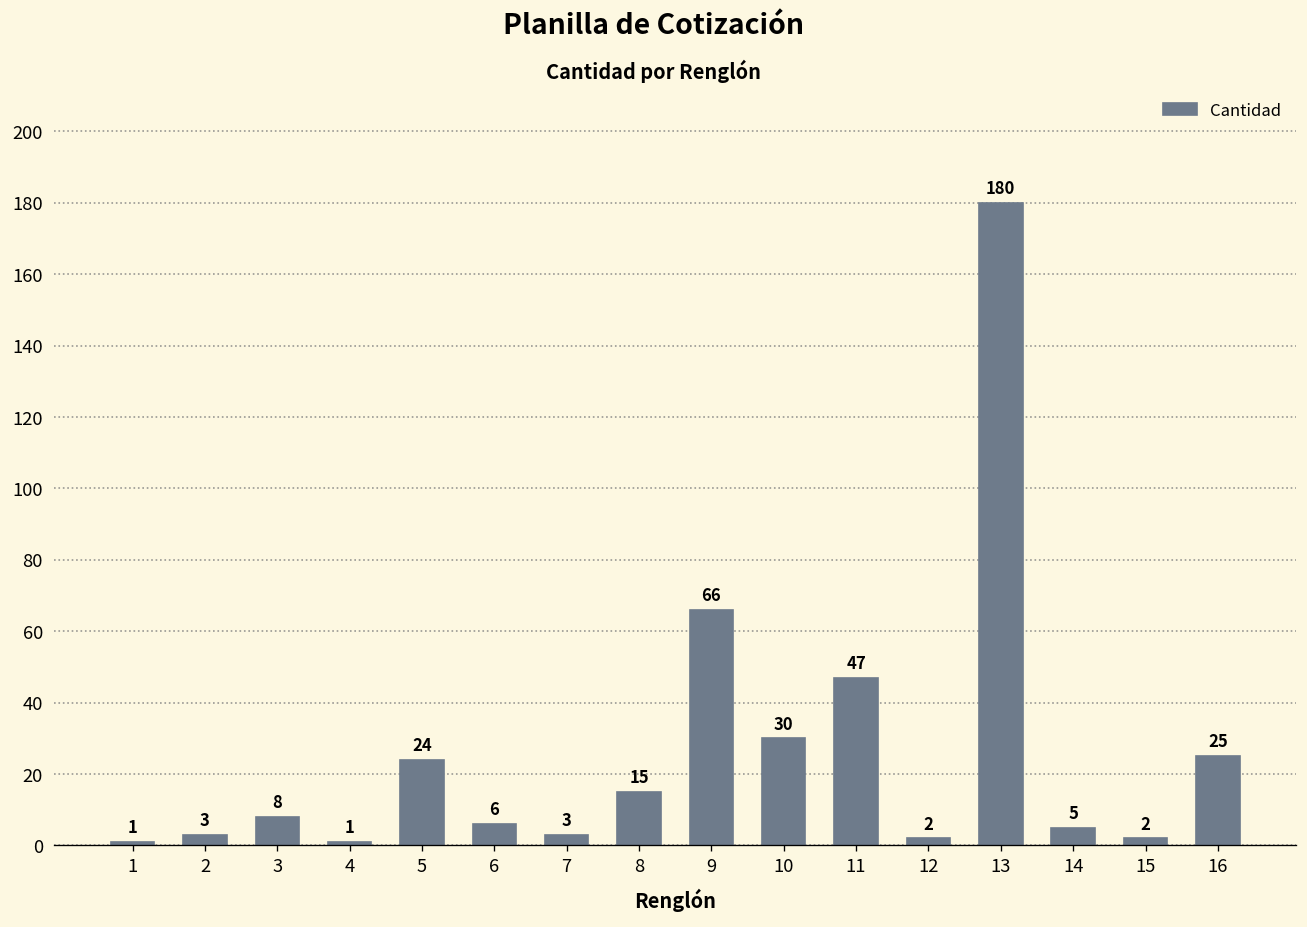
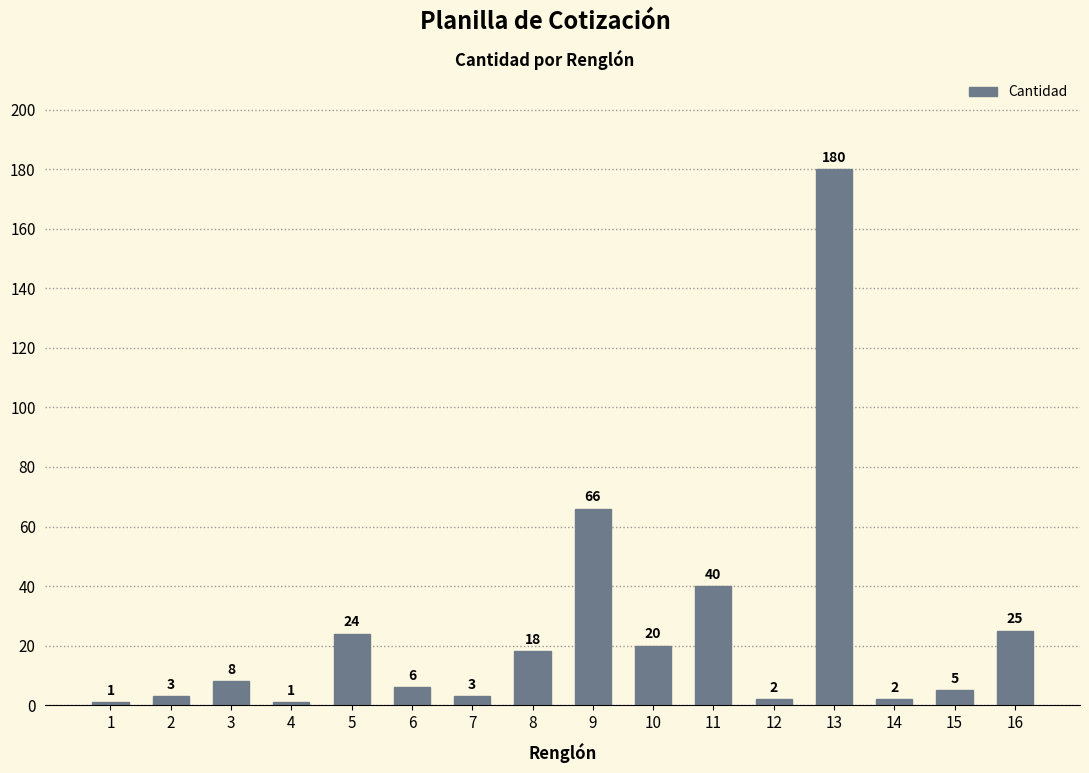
  {
    "1": 1,
    "2": 3,
    "3": 8,
    "4": 1,
    "5": 24,
    "6": 6,
    "7": 3,
-   "8": 15,
+   "8": 18,
    "9": 66,
-   "10": 30,
-   "11": 47,
+   "10": 20,
+   "11": 40,
    "12": 2,
    "13": 180,
-   "14": 5,
-   "15": 2,
+   "14": 2,
+   "15": 5,
    "16": 25
  }
